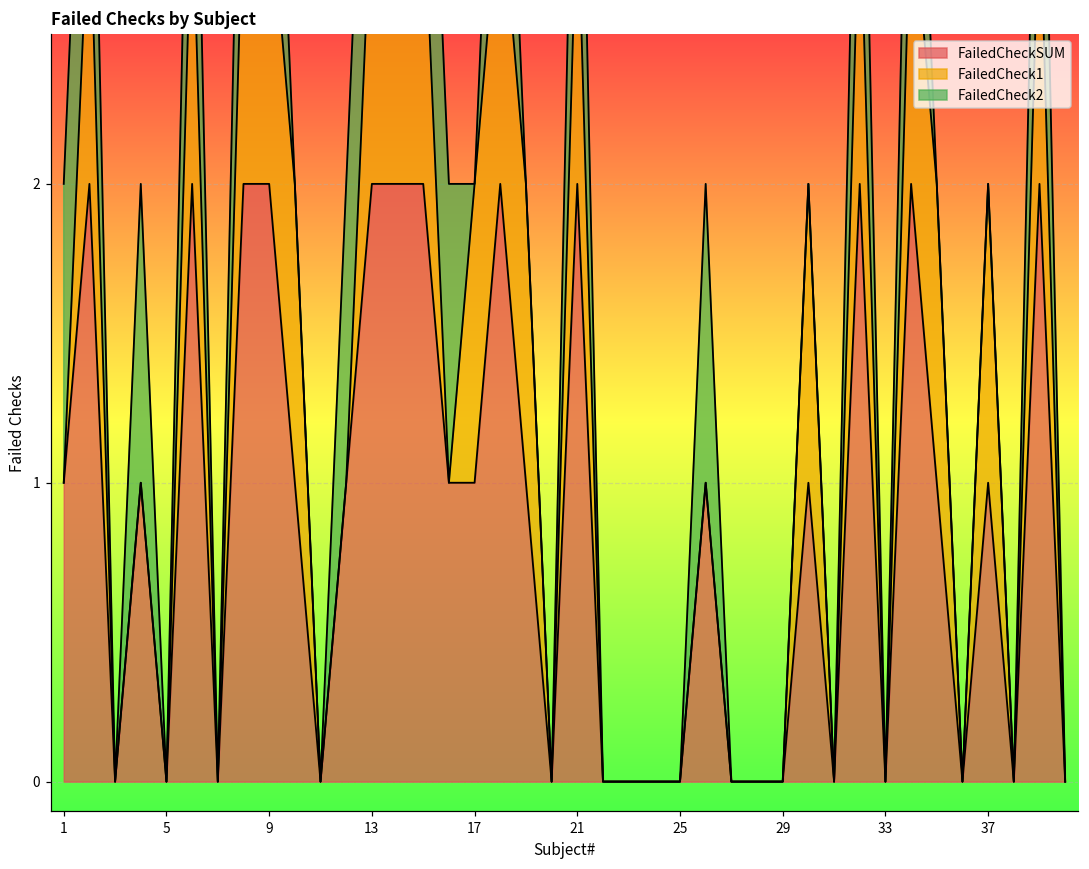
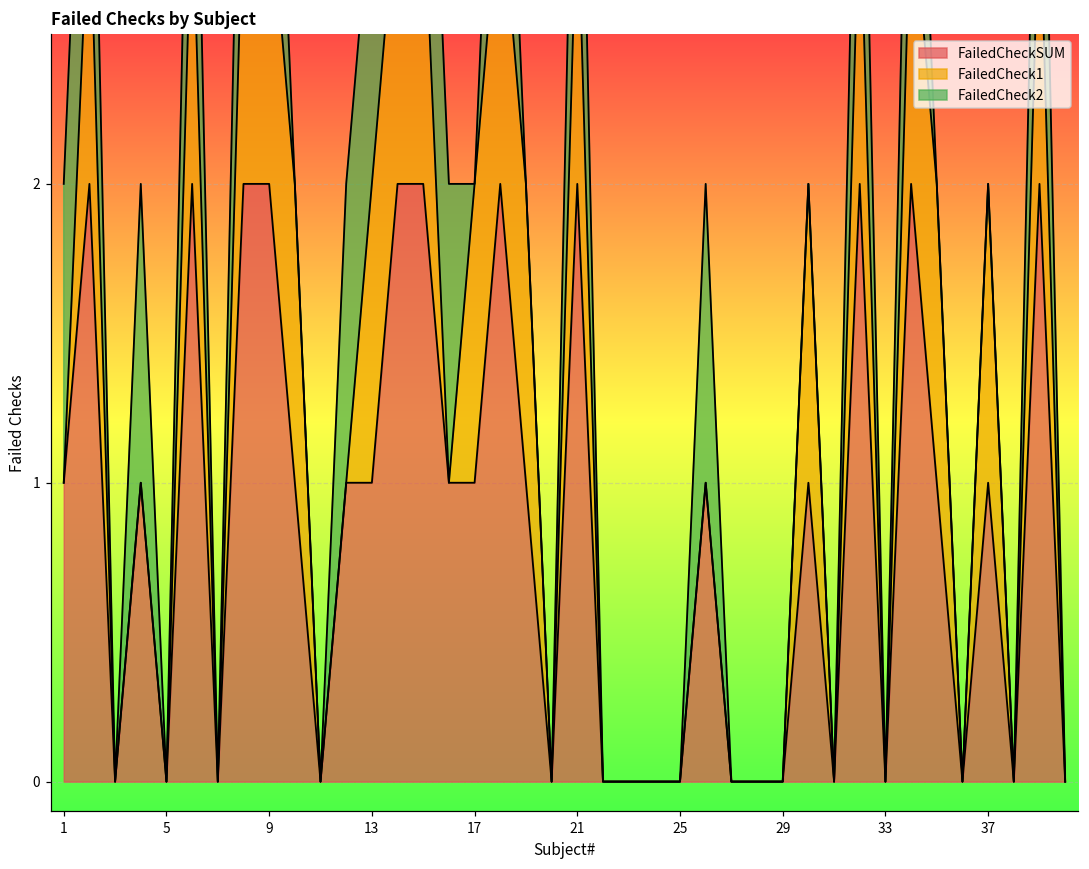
  {
    "FailedCheckSUM": {
      "9": 2,
-     "13": 2,
+     "13": 1,
      "17": 1,
      "21": 2,
      "37": 1
    },
    "FailedCheck2": {
      "1": 1
    }
  }
